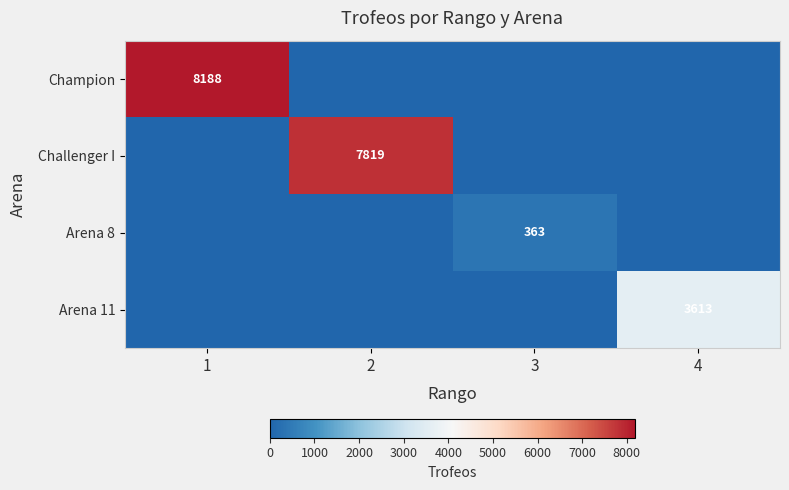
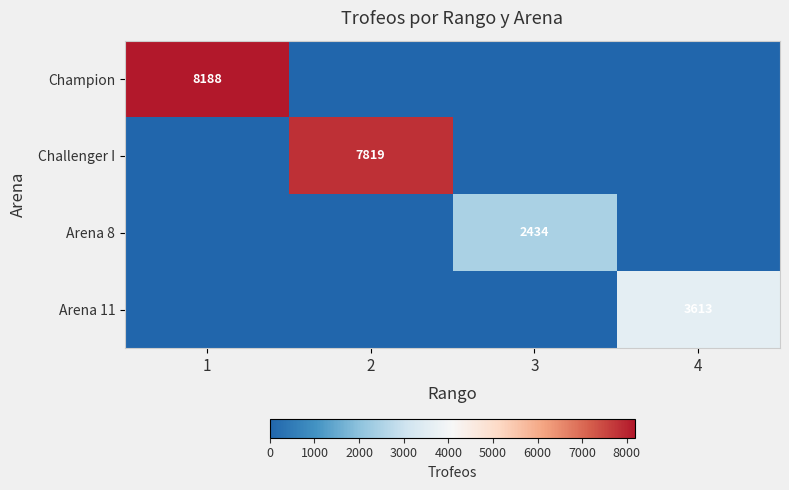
  {
    "Champion": {
      "1": 8188
    },
    "Challenger I": {
      "2": 7819
    },
    "Arena 8": {
-     "3": 363
+     "3": 2434
    }
  }
